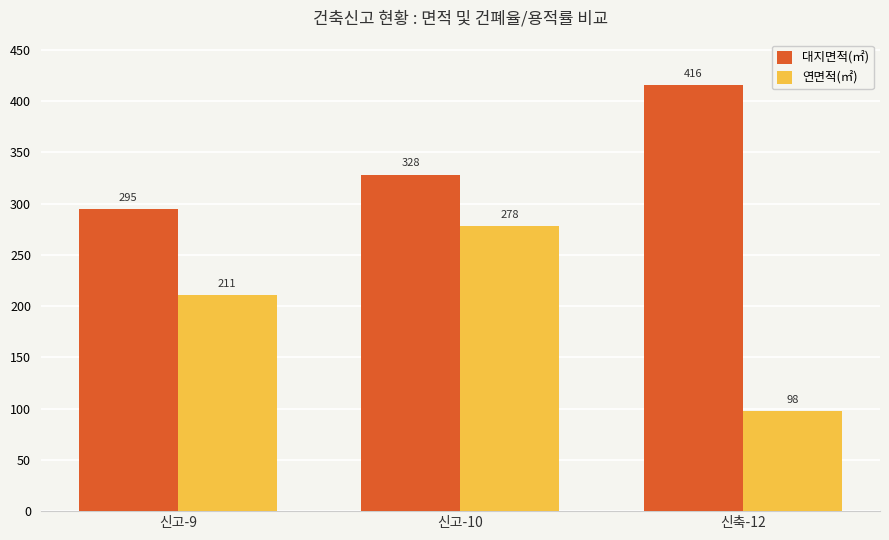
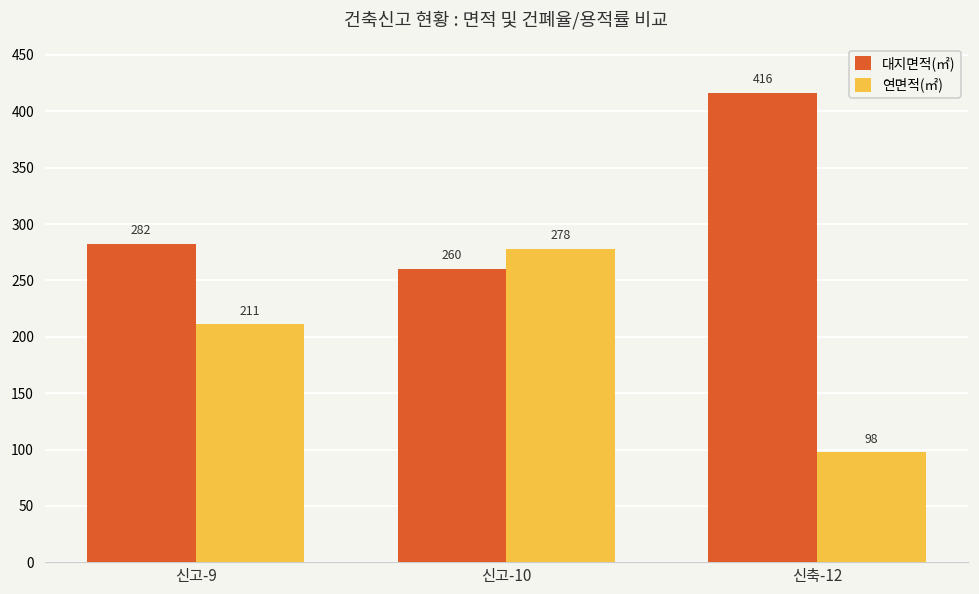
  {
    "대지면적(㎡)": {
-     "신고-9": 295,
-     "신고-10": 328,
+     "신고-9": 282,
+     "신고-10": 260,
      "신축-12": 416
    },
    "연면적(㎡)": {
      "신고-9": 211,
      "신고-10": 278,
      "신축-12": 98
    }
  }
